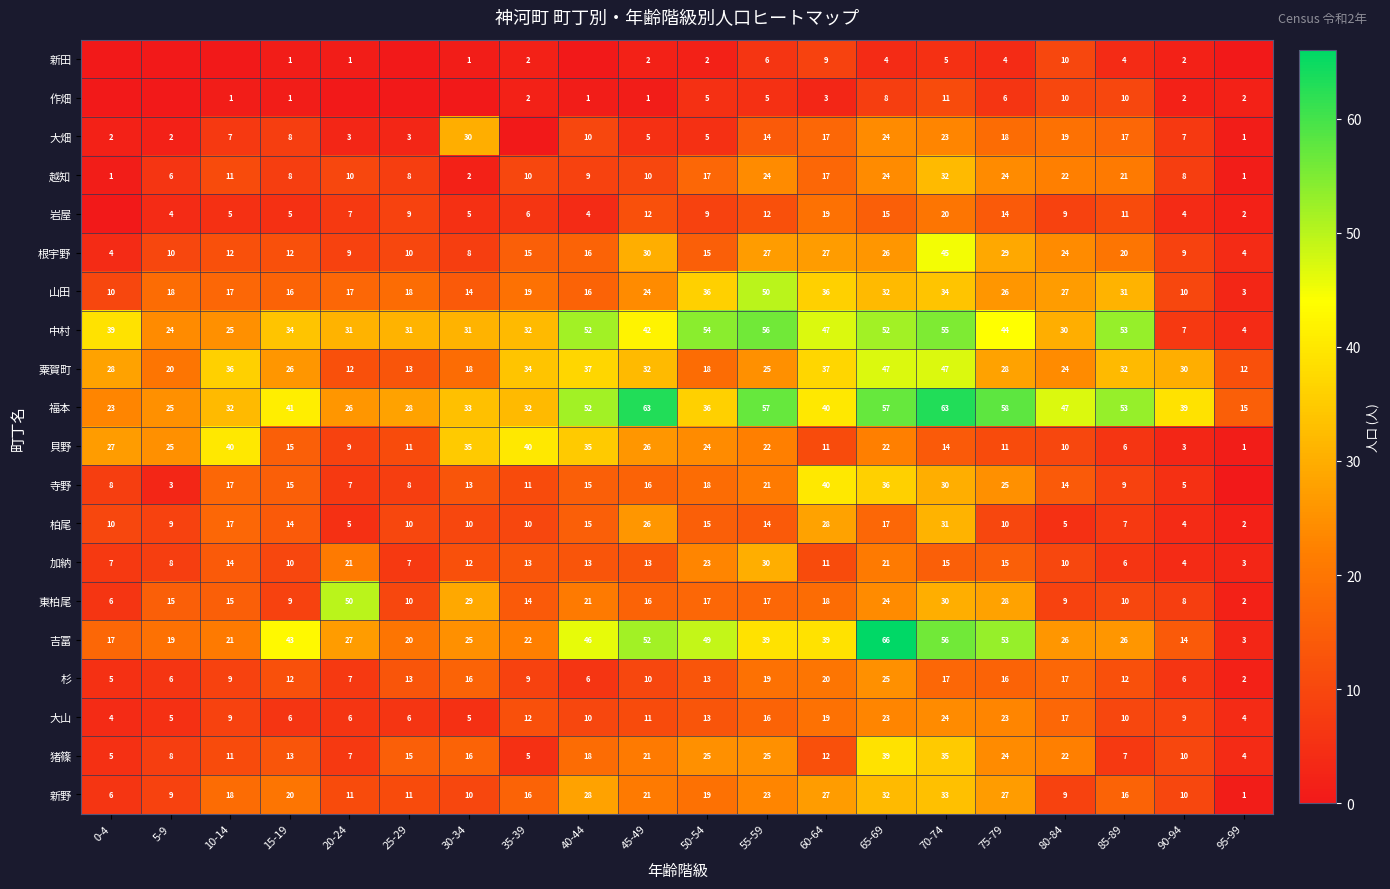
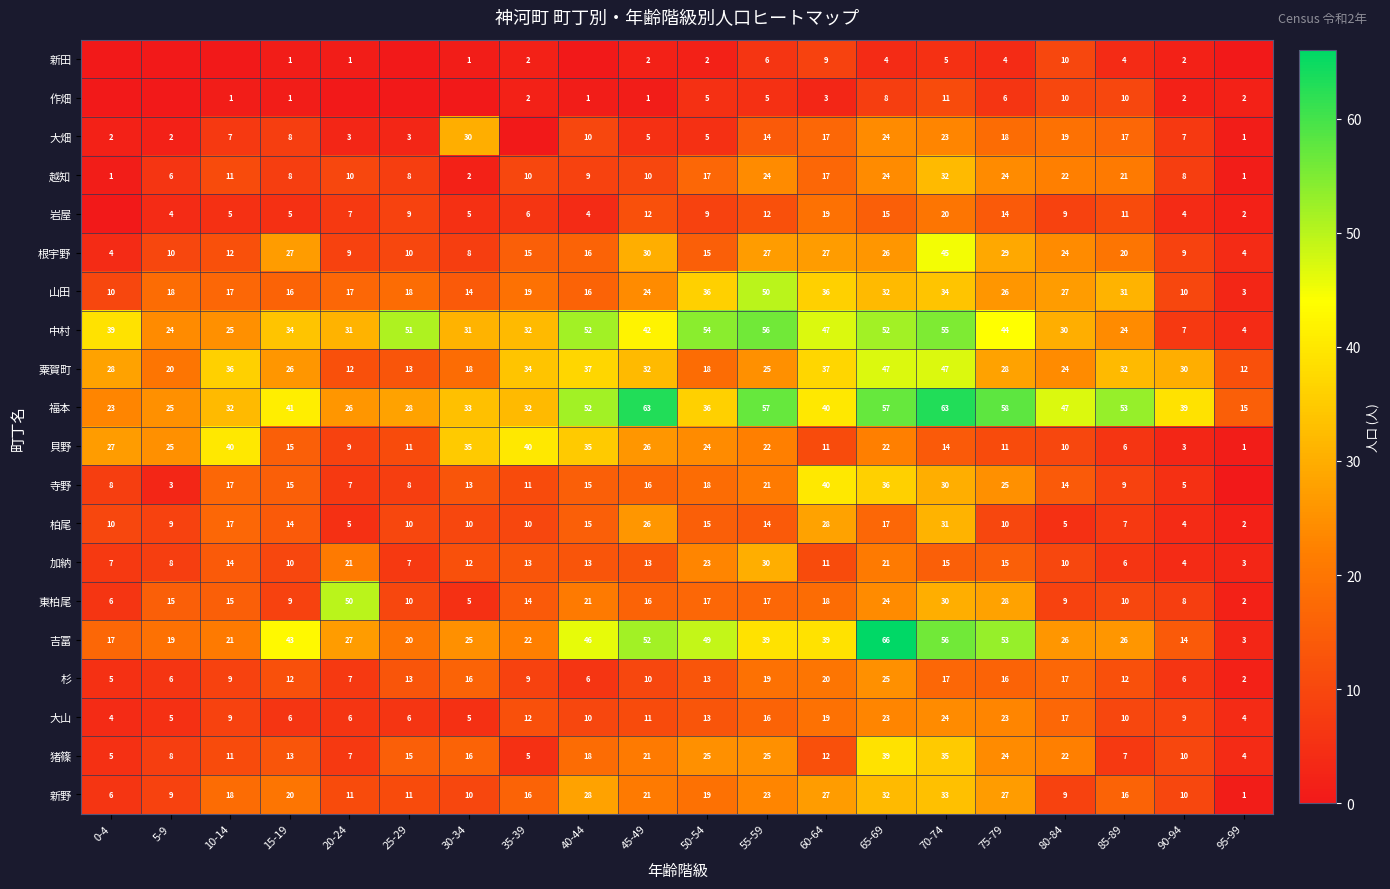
  {
    "根宇野": {
      "0-4": 4,
      "5-9": 10,
      "10-14": 12,
-     "15-19": 12,
+     "15-19": 27,
      "20-24": 9,
      "25-29": 10,
      "30-34": 8,
      "35-39": 15,
      "40-44": 16,
      "45-49": 30,
      "50-54": 15,
      "55-59": 27,
      "60-64": 27,
      "65-69": 26,
      "70-74": 45,
      "75-79": 29,
      "80-84": 24,
      "85-89": 20,
      "90-94": 9,
      "95-99": 4
    },
    "中村": {
      "0-4": 39,
      "5-9": 24,
      "10-14": 25,
      "15-19": 34,
      "20-24": 31,
-     "25-29": 31,
+     "25-29": 51,
      "30-34": 31,
      "35-39": 32,
      "40-44": 52,
      "45-49": 42,
      "50-54": 54,
      "55-59": 56,
      "60-64": 47,
      "65-69": 52,
      "70-74": 55,
      "75-79": 44,
      "80-84": 30,
-     "85-89": 53,
+     "85-89": 24,
      "90-94": 7,
      "95-99": 4
    },
    "東柏尾": {
      "0-4": 6,
      "5-9": 15,
      "10-14": 15,
      "15-19": 9,
      "20-24": 50,
      "25-29": 10,
-     "30-34": 29,
+     "30-34": 5,
      "35-39": 14,
      "40-44": 21,
      "45-49": 16,
      "50-54": 17,
      "55-59": 17,
      "60-64": 18,
      "65-69": 24,
      "70-74": 30,
      "75-79": 28,
      "80-84": 9,
      "85-89": 10,
      "90-94": 8,
      "95-99": 2
    }
  }
